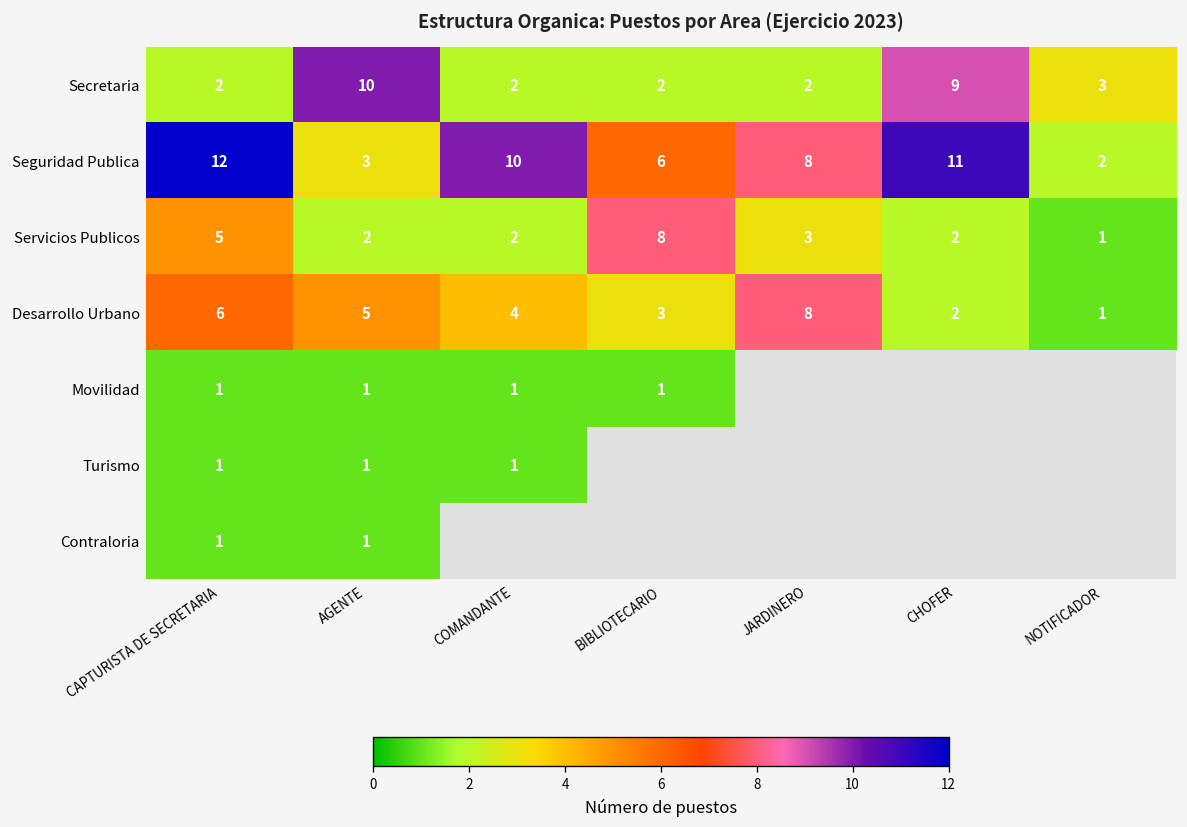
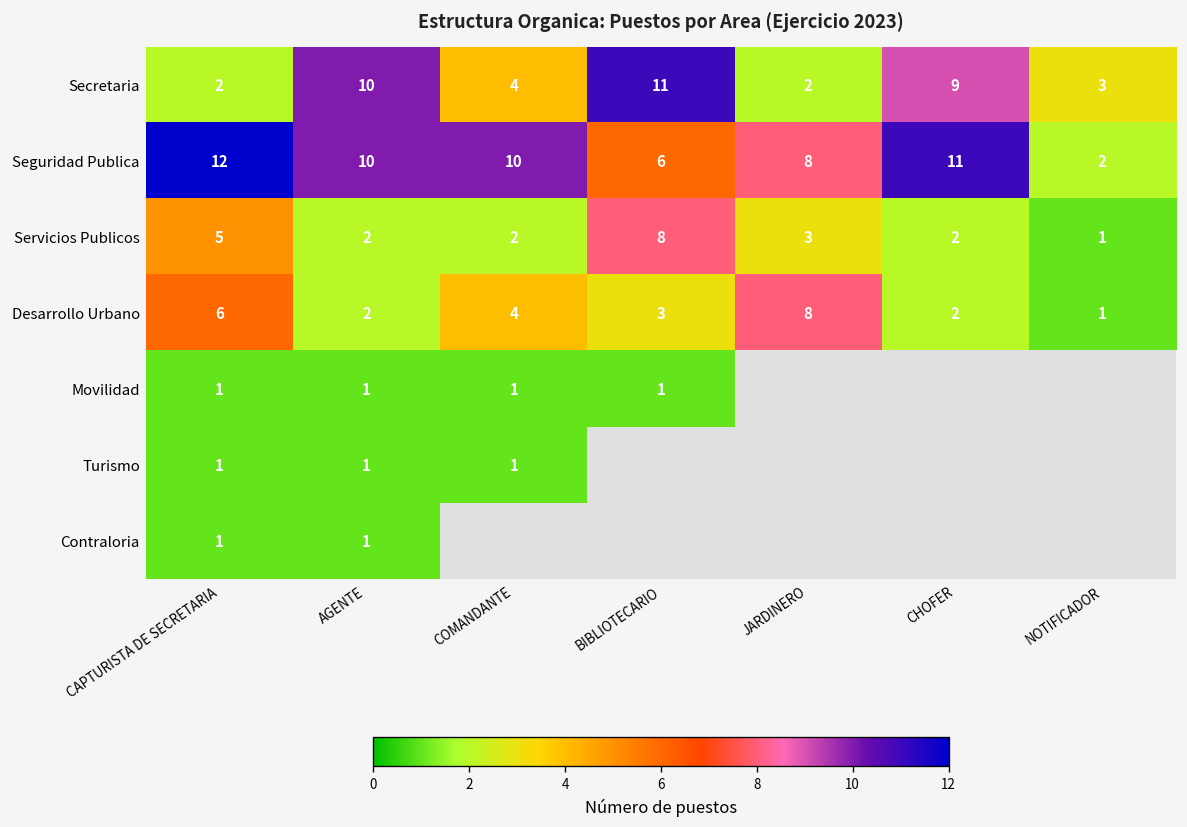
  {
    "Secretaria": {
-     "COMANDANTE": 2,
-     "BIBLIOTECARIO": 2
+     "COMANDANTE": 4,
+     "BIBLIOTECARIO": 11
    },
    "Seguridad Publica": {
-     "AGENTE": 3
+     "AGENTE": 10
    },
    "Desarrollo Urbano": {
-     "AGENTE": 5
+     "AGENTE": 2
    }
  }
